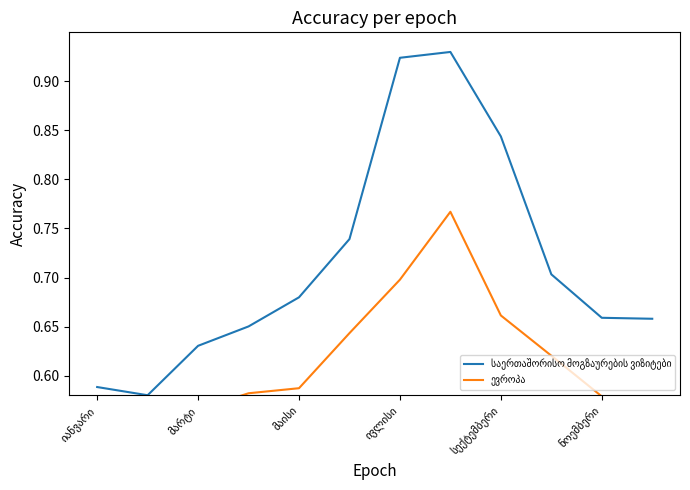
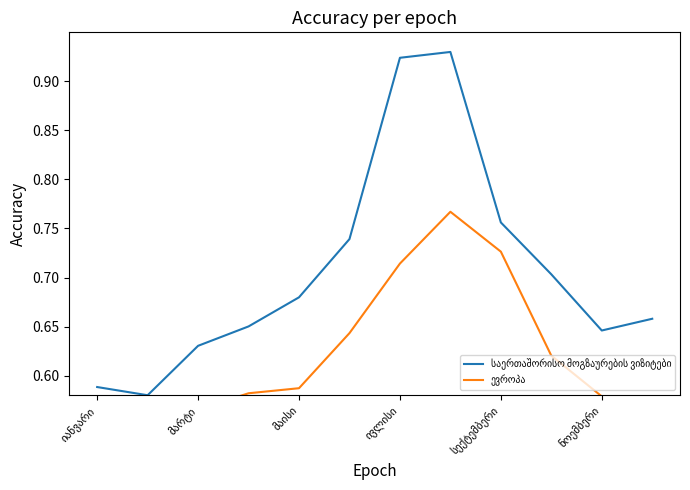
  {
    "საერთაშორისო მოგზაურების ვიზიტები": {
      "იანვარი": 0.59,
      "მარტი": 0.63,
      "მაისი": 0.68,
      "ივლისი": 0.92,
-     "სექტემბერი": 0.84,
-     "ნოემბერი": 0.66
+     "სექტემბერი": 0.76,
+     "ნოემბერი": 0.65
    },
    "ევროპა": {
      "მაისი": 0.59,
-     "ივლისი": 0.70,
-     "სექტემბერი": 0.66,
+     "ივლისი": 0.71,
+     "სექტემბერი": 0.73,
      "ნოემბერი": 0.58
    }
  }
